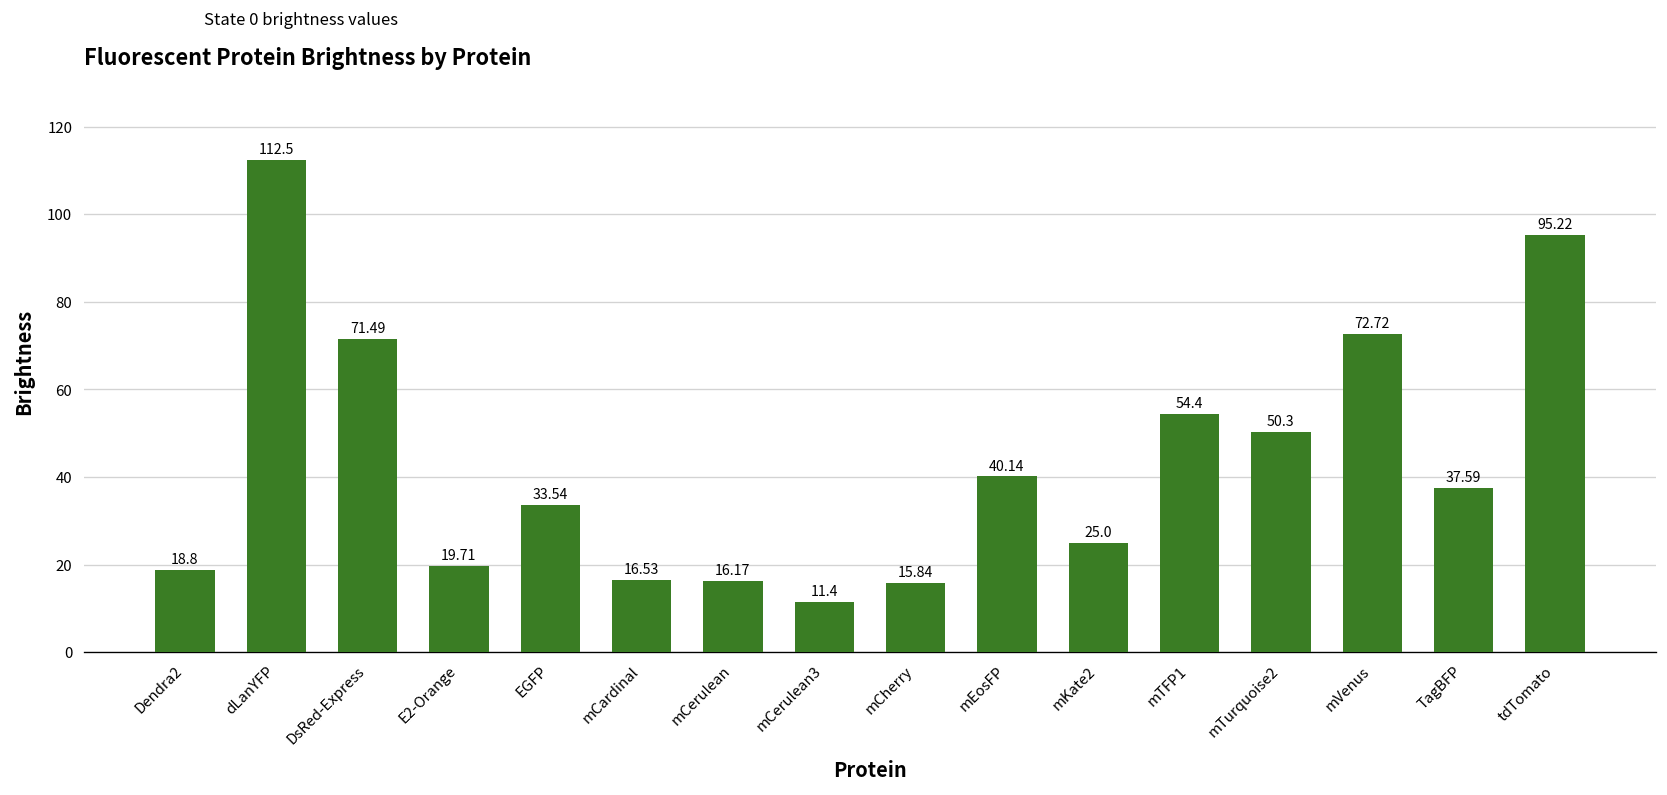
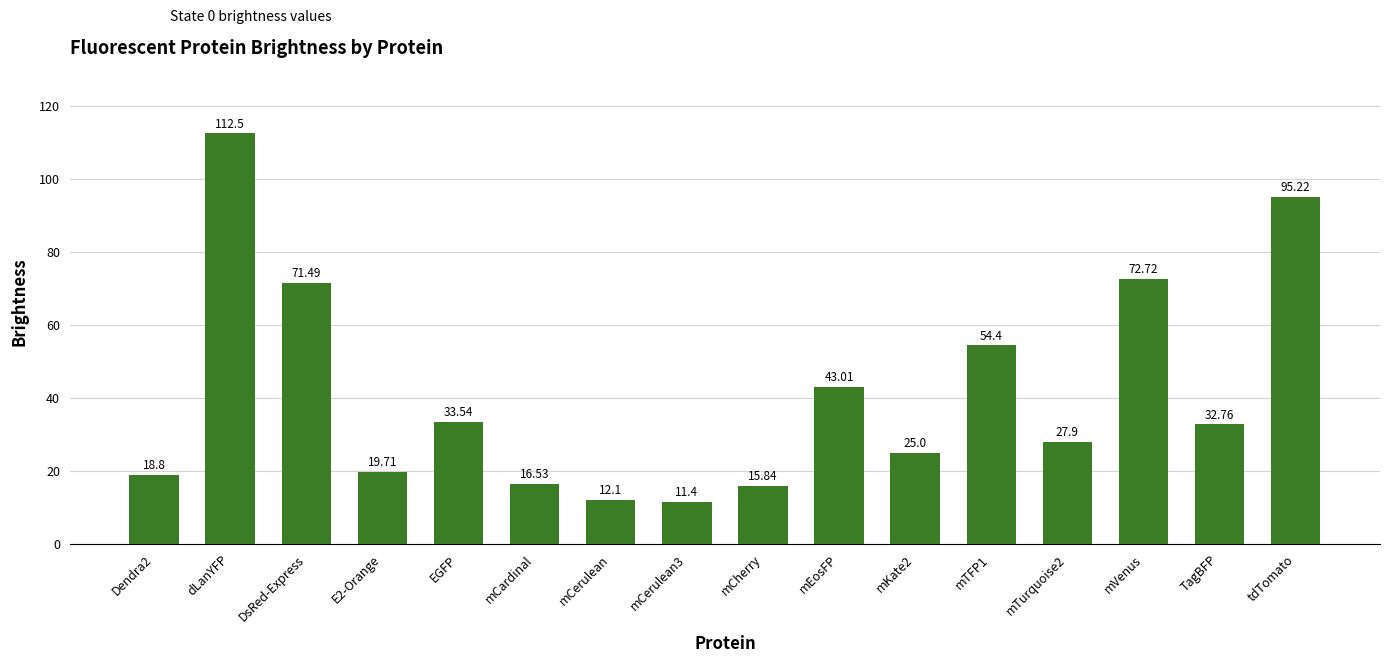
  {
    "Dendra2": 18.8,
    "dLanYFP": 112.5,
    "DsRed-Express": 71.49,
    "E2-Orange": 19.71,
    "EGFP": 33.54,
    "mCardinal": 16.53,
-   "mCerulean": 16.17,
+   "mCerulean": 12.1,
    "mCerulean3": 11.4,
    "mCherry": 15.84,
-   "mEosFP": 40.14,
+   "mEosFP": 43.01,
    "mKate2": 25.0,
    "mTFP1": 54.4,
-   "mTurquoise2": 50.3,
+   "mTurquoise2": 27.9,
    "mVenus": 72.72,
-   "TagBFP": 37.59,
+   "TagBFP": 32.76,
    "tdTomato": 95.22
  }
